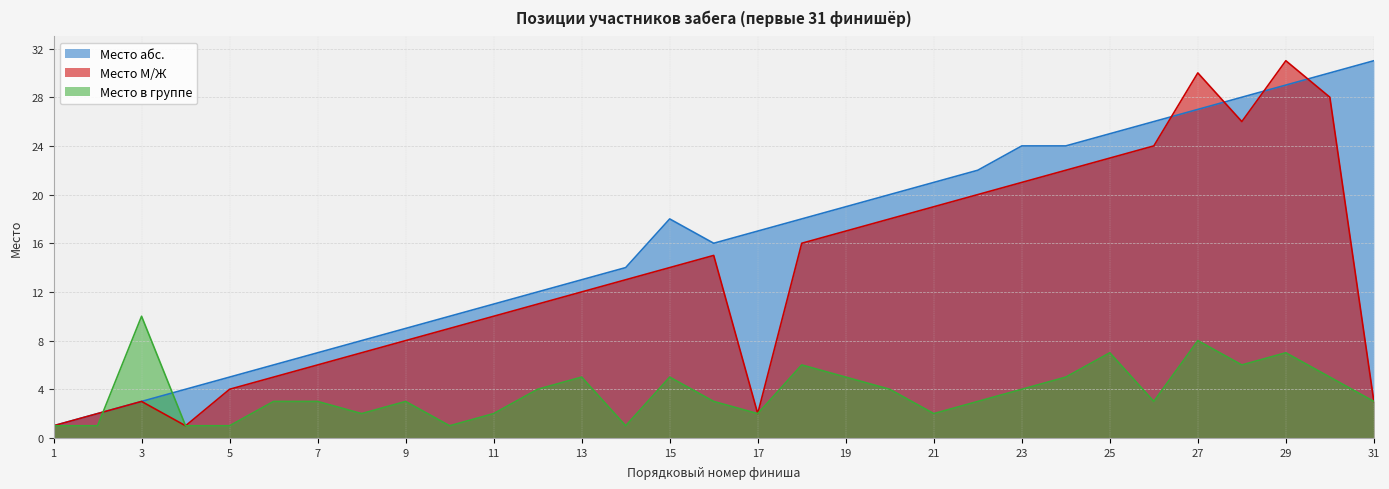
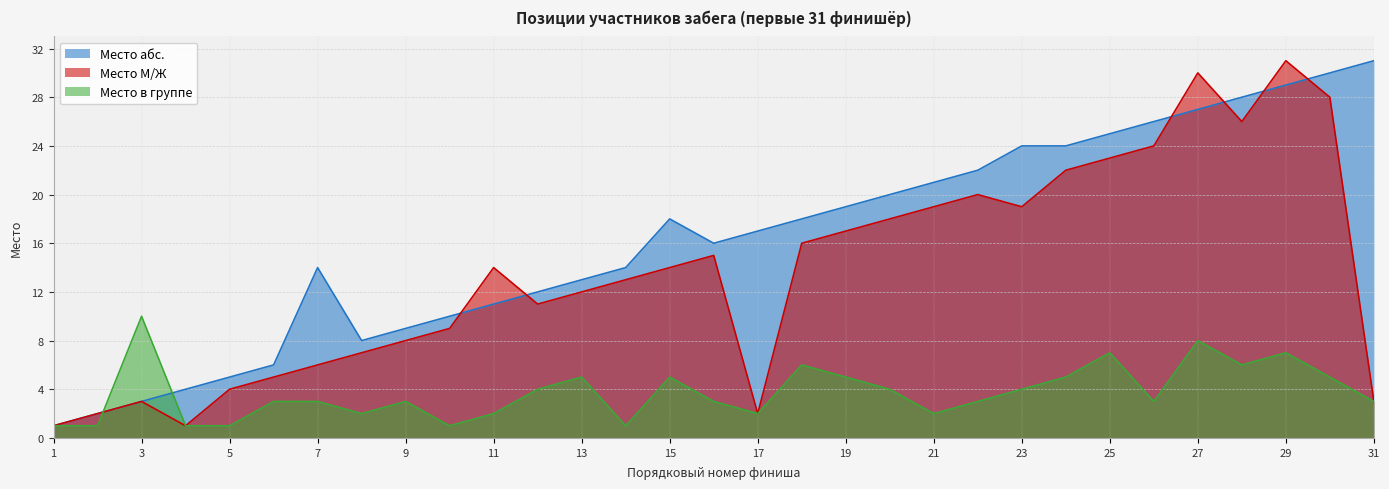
  {
    "Место абс.": {
      "5": 5,
-     "7": 7,
+     "7": 14,
      "9": 9,
      "11": 11,
      "13": 13,
      "15": 18,
      "17": 17,
      "19": 19,
      "21": 21,
      "23": 24,
      "25": 25,
      "27": 27,
      "29": 29,
      "31": 31
    },
    "Место М/Ж": {
      "5": 4,
      "7": 6,
      "9": 8,
-     "11": 10,
+     "11": 14,
      "13": 12,
      "15": 14,
      "19": 17,
      "21": 19,
-     "23": 21,
+     "23": 19,
      "25": 23,
      "27": 30,
      "29": 31
    },
    "Место в группе": {
      "3": 10,
      "5": 1,
      "7": 3,
      "9": 3,
      "11": 2,
      "13": 5,
      "15": 5,
      "19": 5,
      "21": 2,
      "23": 4,
      "25": 7,
      "27": 8,
      "29": 7
    }
  }
